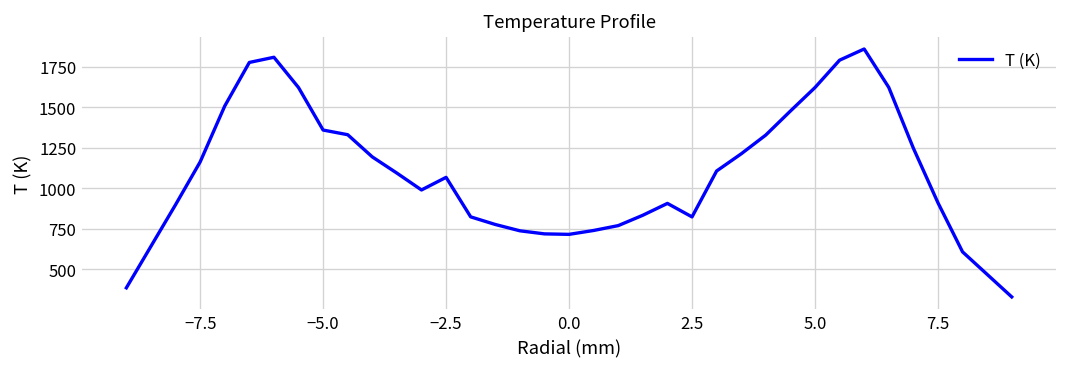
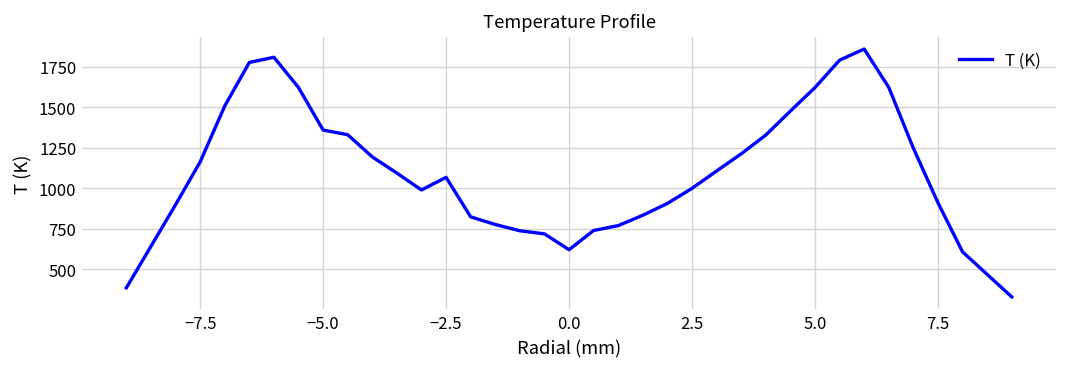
  {
    "−7.5": 1160,
    "−5.0": 1360,
    "−2.5": 1070,
-   "0.0": 720,
-   "2.5": 820,
+   "0.0": 620,
+   "2.5": 1000,
    "5.0": 1620,
    "7.5": 910
  }
